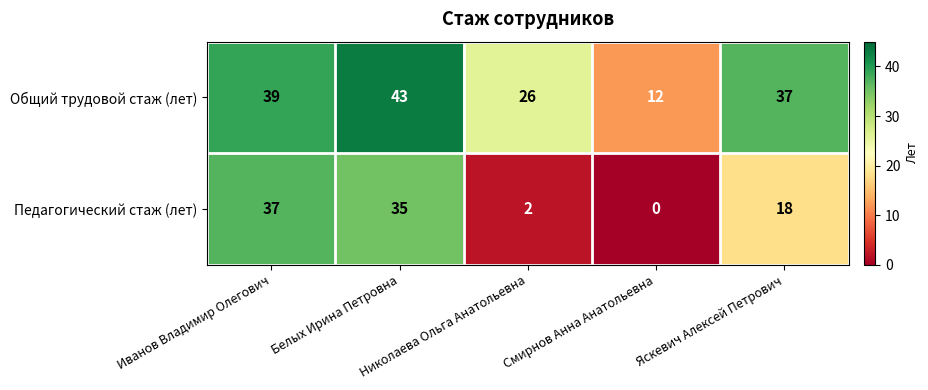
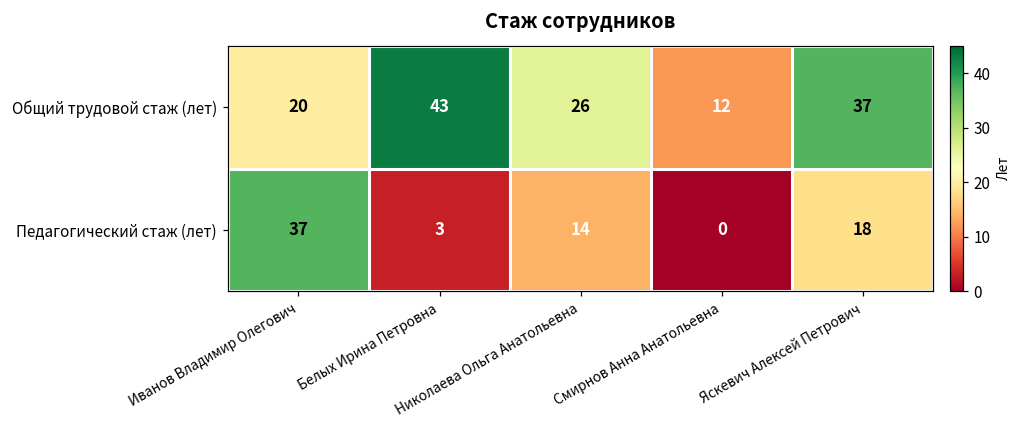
  {
    "Общий трудовой стаж (лет)": {
-     "Иванов Владимир Олегович": 39,
+     "Иванов Владимир Олегович": 20,
      "Белых Ирина Петровна": 43,
      "Николаева Ольга Анатольевна": 26,
      "Смирнов Анна Анатольевна": 12,
      "Яскевич Алексей Петрович": 37
    },
    "Педагогический стаж (лет)": {
      "Иванов Владимир Олегович": 37,
-     "Белых Ирина Петровна": 35,
-     "Николаева Ольга Анатольевна": 2,
+     "Белых Ирина Петровна": 3,
+     "Николаева Ольга Анатольевна": 14,
      "Смирнов Анна Анатольевна": 0,
      "Яскевич Алексей Петрович": 18
    }
  }
